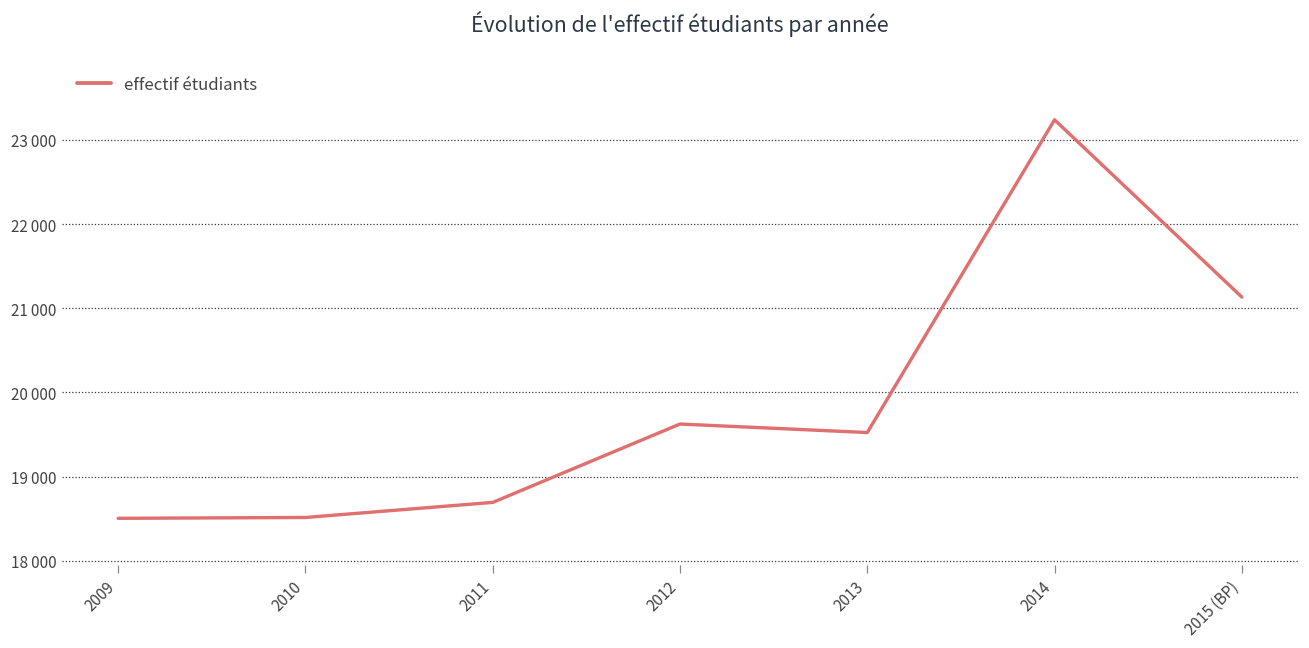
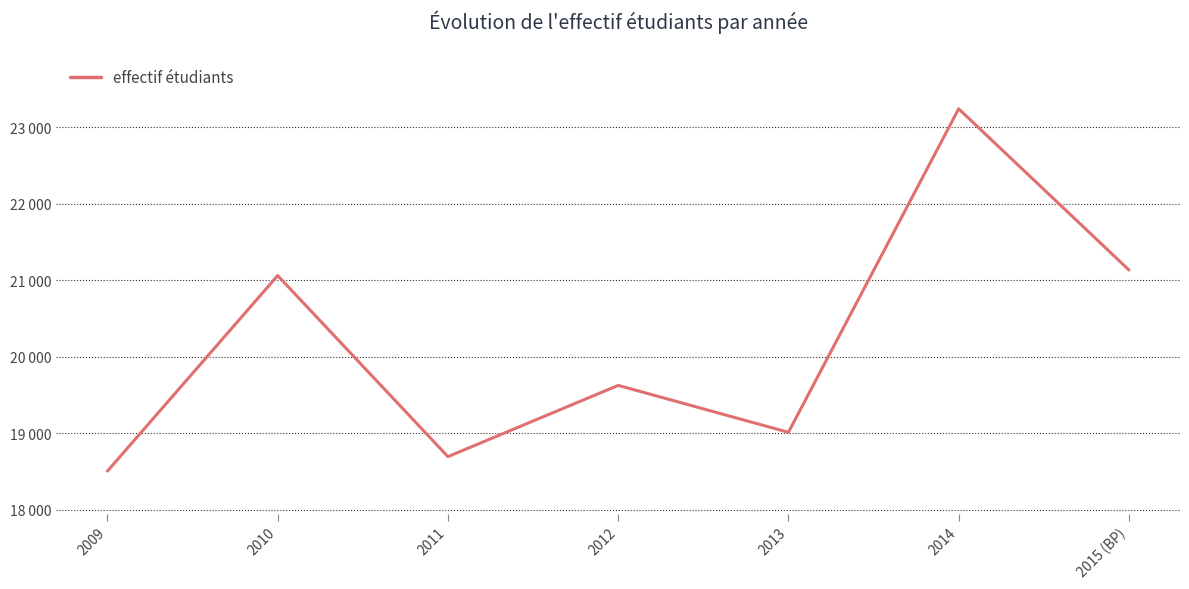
  {
    "2009": 18500,
-   "2010": 18500,
+   "2010": 21100,
    "2011": 18700,
    "2012": 19600,
-   "2013": 19500,
+   "2013": 19000,
    "2014": 23200,
    "2015 (BP)": 21100
  }
